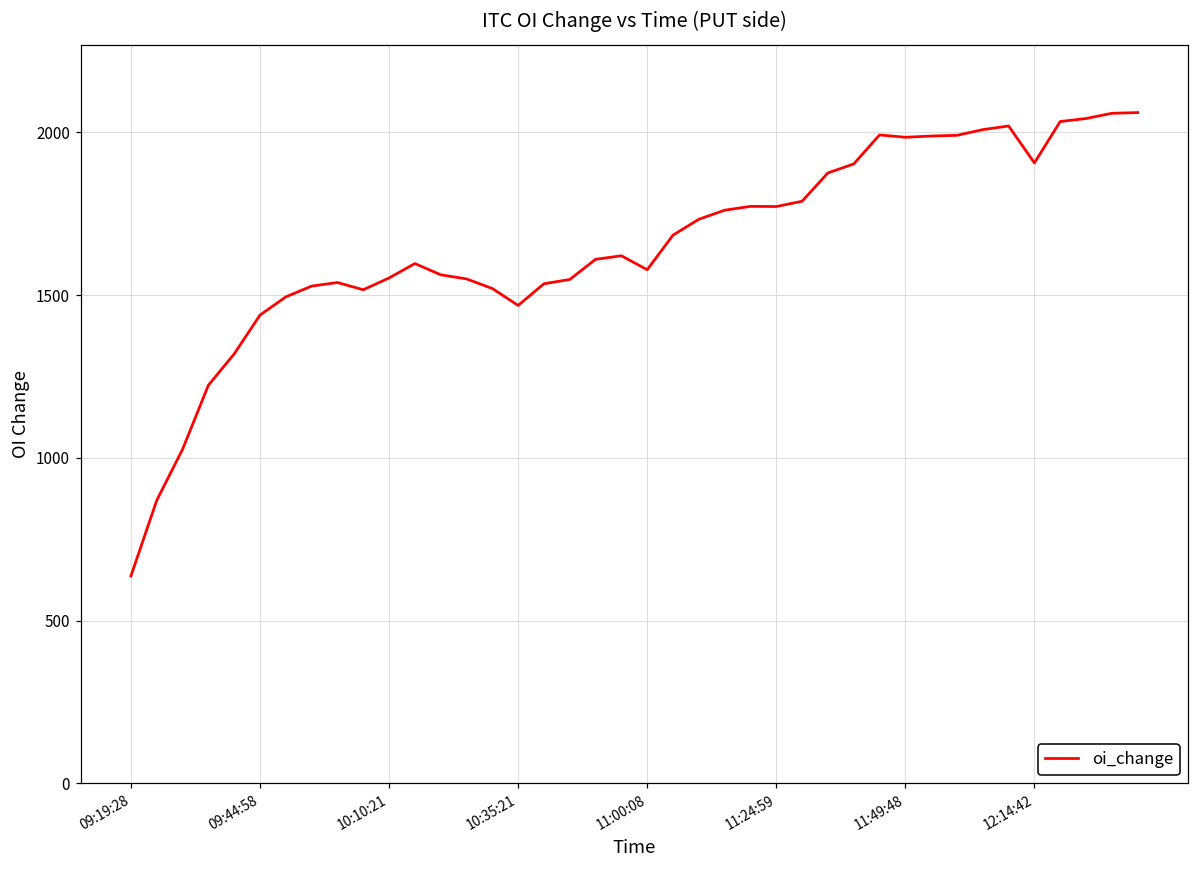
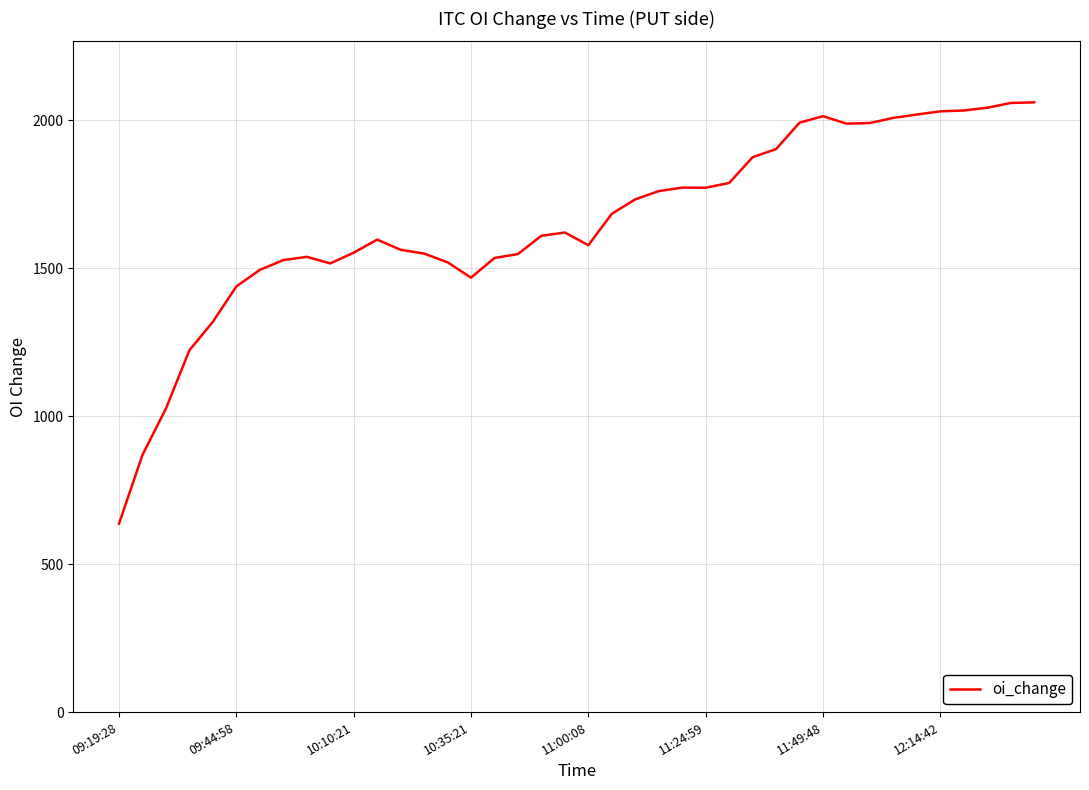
  {
    "09:19:28": 640,
    "09:44:58": 1440,
    "10:10:21": 1550,
    "10:35:21": 1470,
    "11:00:08": 1580,
    "11:24:59": 1770,
-   "11:49:48": 1980,
-   "12:14:42": 1910
+   "11:49:48": 2010,
+   "12:14:42": 2030
  }
